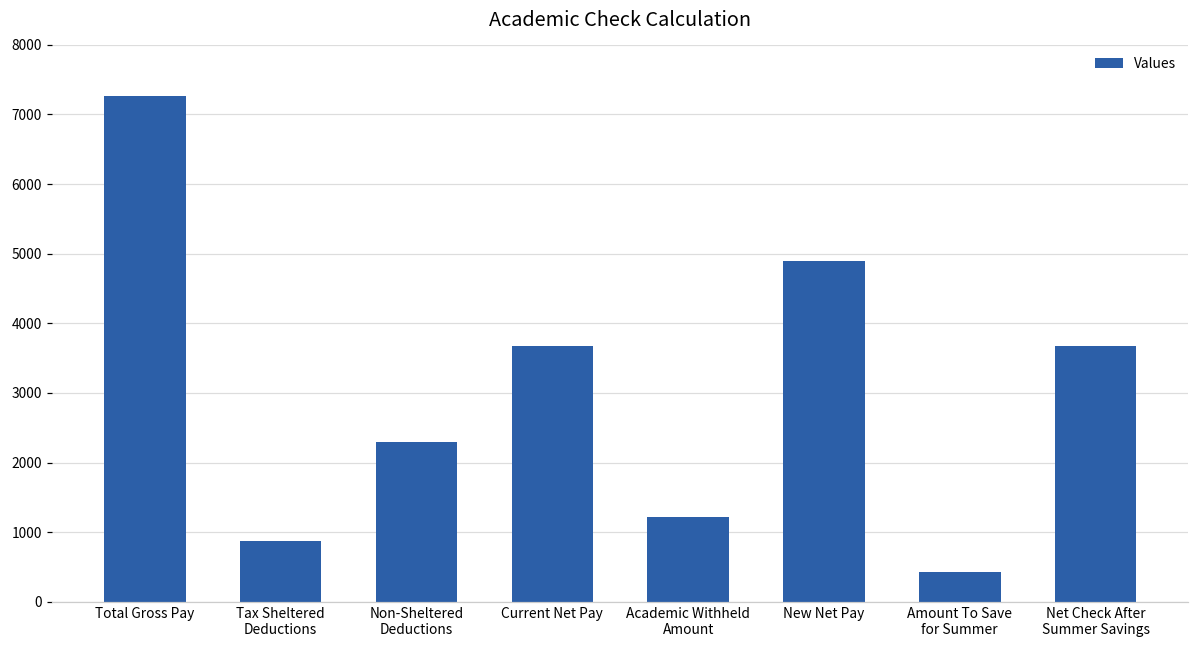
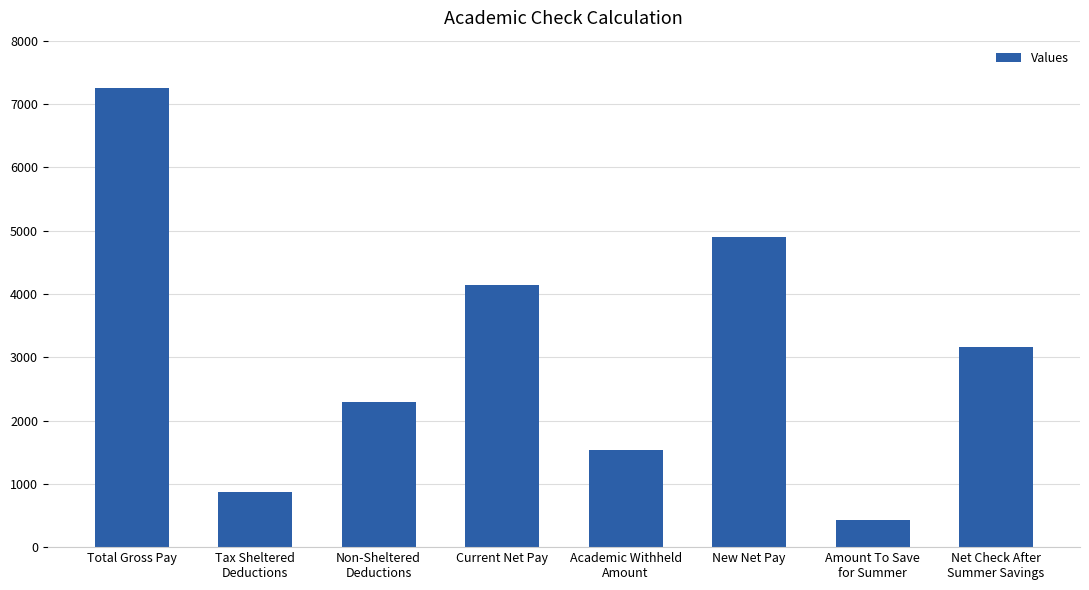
  {
    "Total Gross Pay": 7300,
    "Tax Sheltered Deductions": 900,
    "Non-Sheltered Deductions": 2300,
-   "Current Net Pay": 3700,
-   "Academic Withheld Amount": 1200,
+   "Current Net Pay": 4100,
+   "Academic Withheld Amount": 1500,
    "New Net Pay": 4900,
    "Amount To Save for Summer": 400,
-   "Net Check After Summer Savings": 3700
+   "Net Check After Summer Savings": 3200
  }
